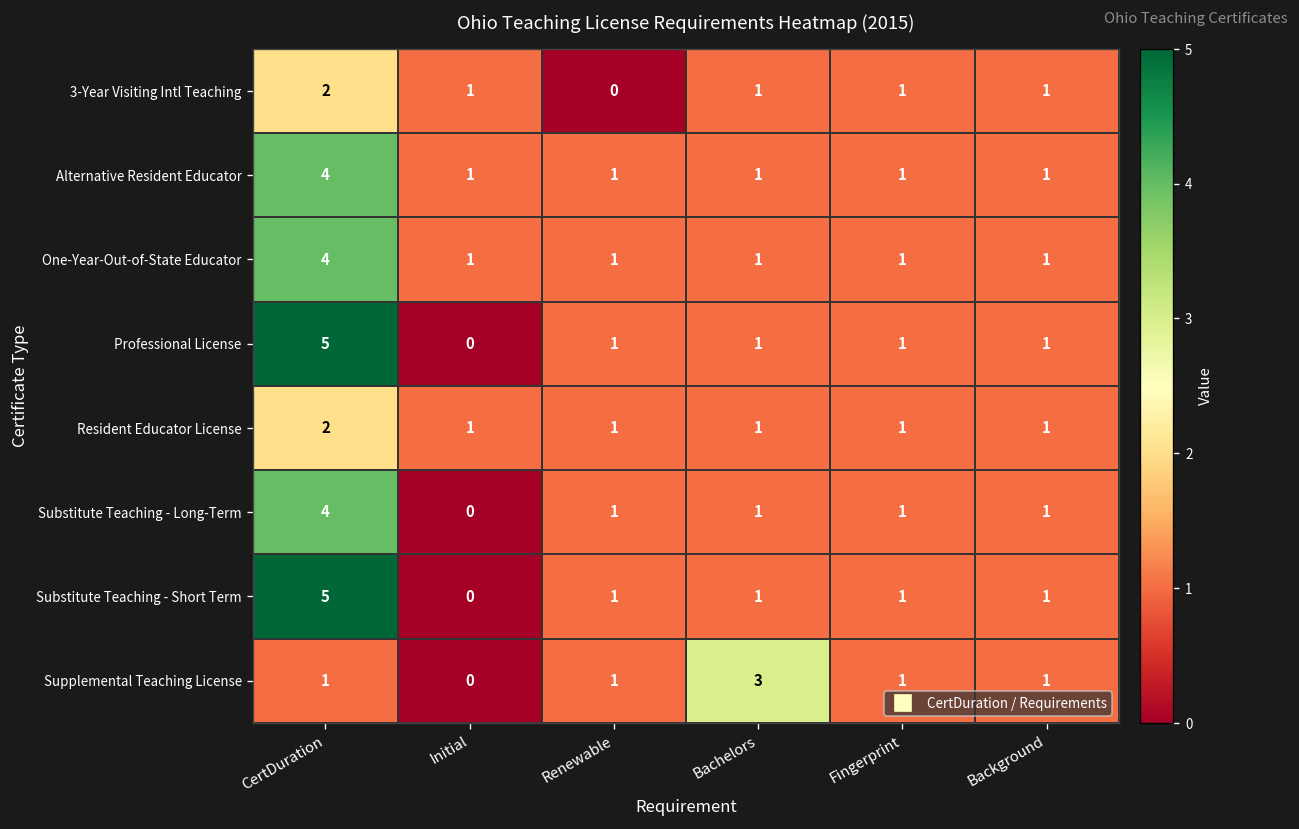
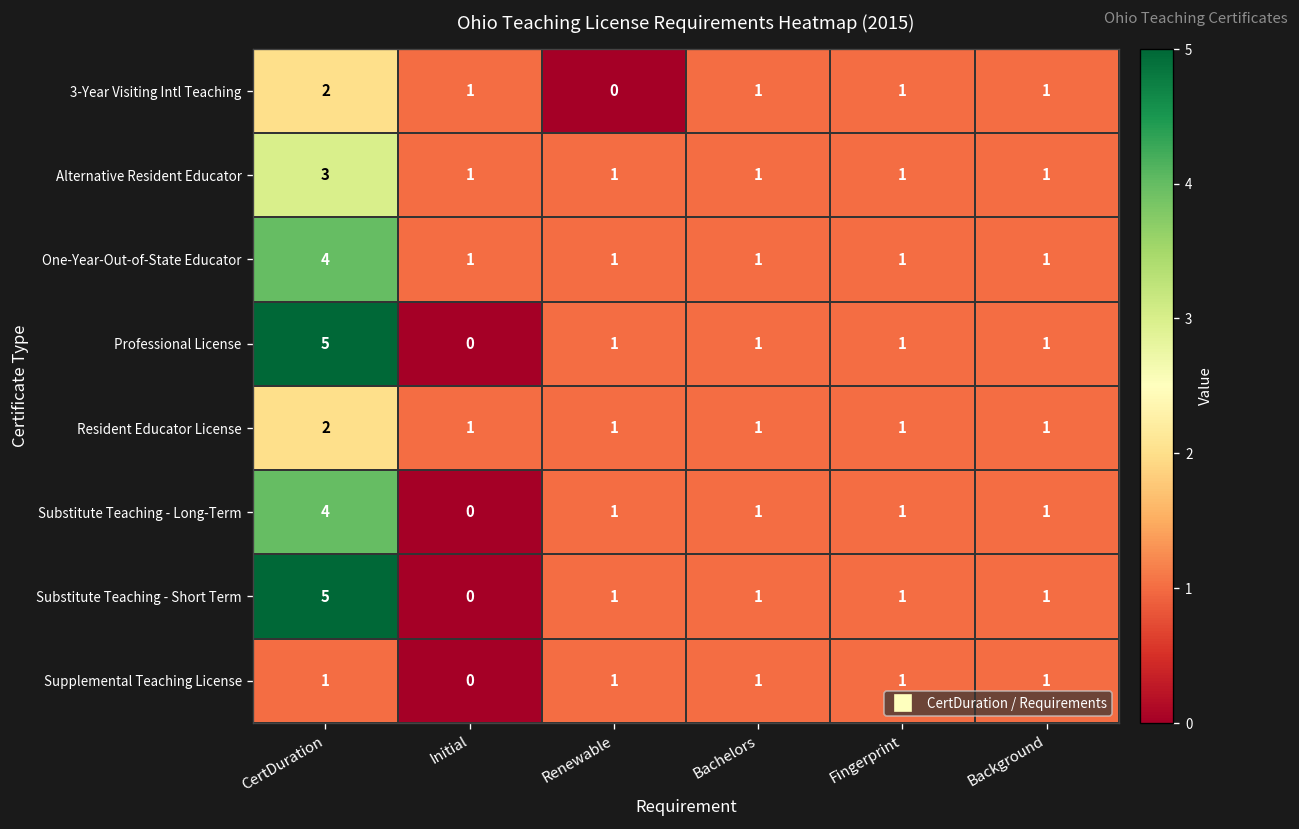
  {
    "3-Year Visiting Intl Teaching": {
      "CertDuration": 2,
      "Initial": 1,
      "Renewable": 0,
      "Bachelors": 1,
      "Fingerprint": 1,
      "Background": 1
    },
    "Alternative Resident Educator": {
-     "CertDuration": 4,
+     "CertDuration": 3,
      "Initial": 1,
      "Renewable": 1,
      "Bachelors": 1,
      "Fingerprint": 1,
      "Background": 1
    },
    "One-Year-Out-of-State Educator": {
      "CertDuration": 4,
      "Initial": 1,
      "Renewable": 1,
      "Bachelors": 1,
      "Fingerprint": 1,
      "Background": 1
    },
    "Professional License": {
      "CertDuration": 5,
      "Initial": 0,
      "Renewable": 1,
      "Bachelors": 1,
      "Fingerprint": 1,
      "Background": 1
    },
    "Resident Educator License": {
      "CertDuration": 2,
      "Initial": 1,
      "Renewable": 1,
      "Bachelors": 1,
      "Fingerprint": 1,
      "Background": 1
    },
    "Substitute Teaching - Long-Term": {
      "CertDuration": 4,
      "Initial": 0,
      "Renewable": 1,
      "Bachelors": 1,
      "Fingerprint": 1,
      "Background": 1
    },
    "Substitute Teaching - Short Term": {
      "CertDuration": 5,
      "Initial": 0,
      "Renewable": 1,
      "Bachelors": 1,
      "Fingerprint": 1,
      "Background": 1
    },
    "Supplemental Teaching License": {
      "CertDuration": 1,
      "Initial": 0,
      "Renewable": 1,
-     "Bachelors": 3,
+     "Bachelors": 1,
      "Fingerprint": 1,
      "Background": 1
    }
  }
